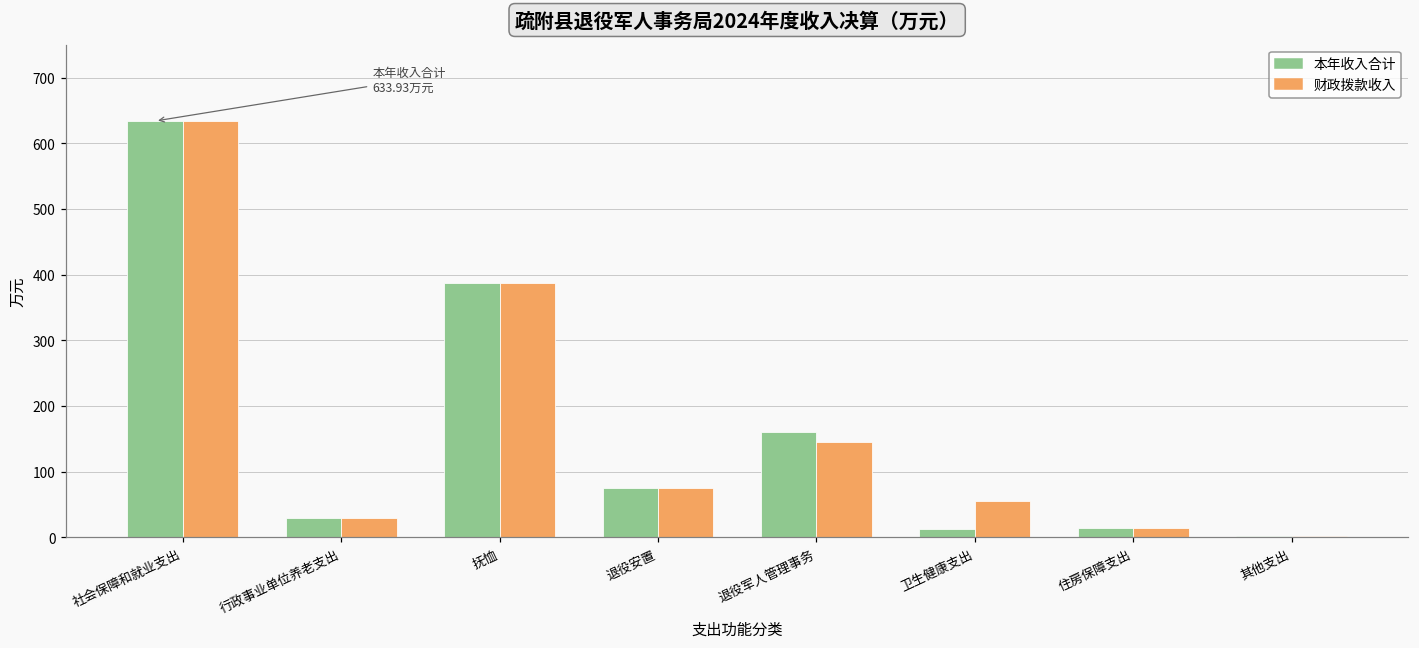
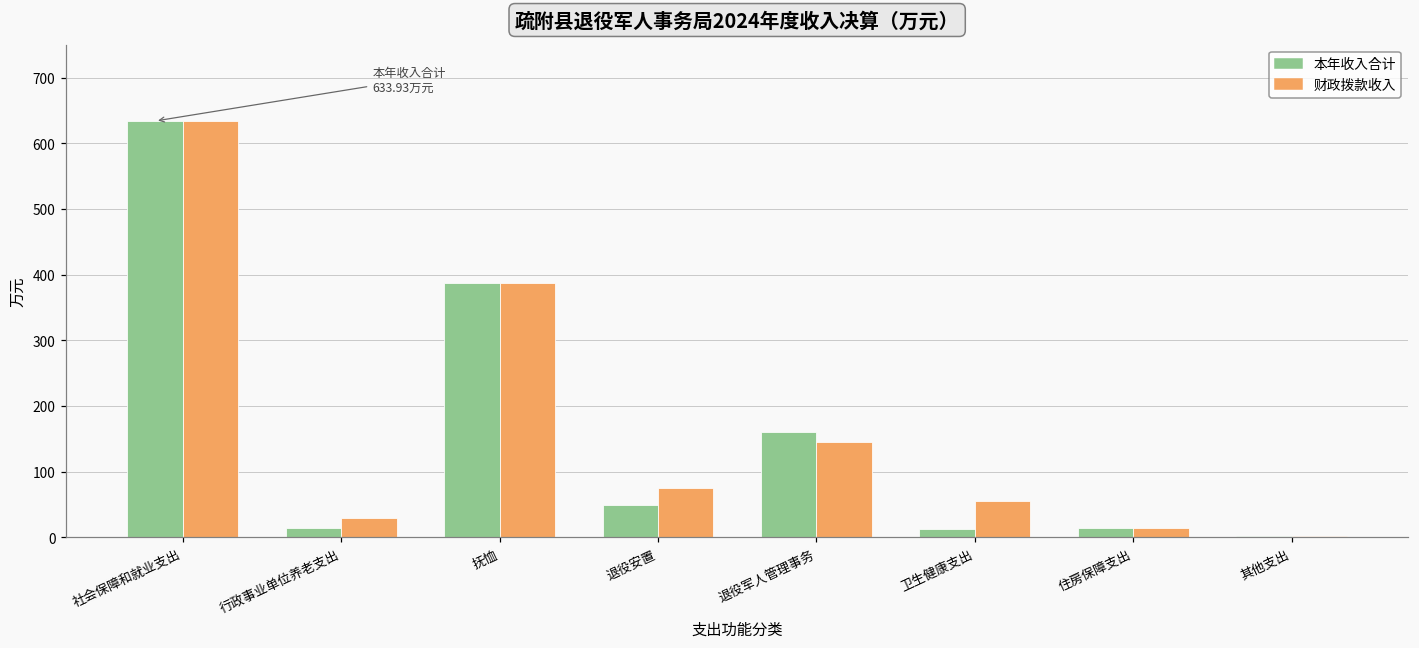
  {
    "本年收入合计": {
      "社会保障和就业支出": 630,
-     "行政事业单位养老支出": 30,
+     "行政事业单位养老支出": 10,
      "抚恤": 390,
-     "退役安置": 70,
+     "退役安置": 50,
      "退役军人管理事务": 160,
      "卫生健康支出": 10,
      "住房保障支出": 10
    },
    "财政拨款收入": {
      "社会保障和就业支出": 633.93
    }
  }
